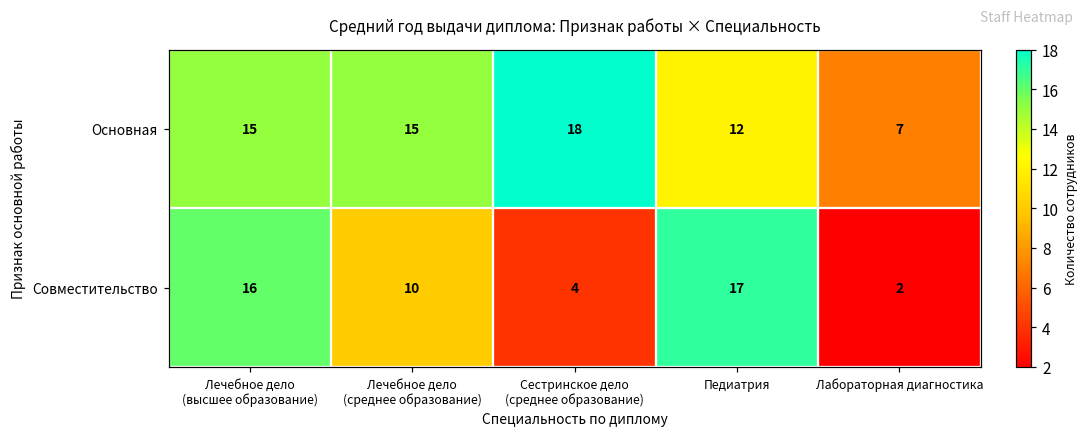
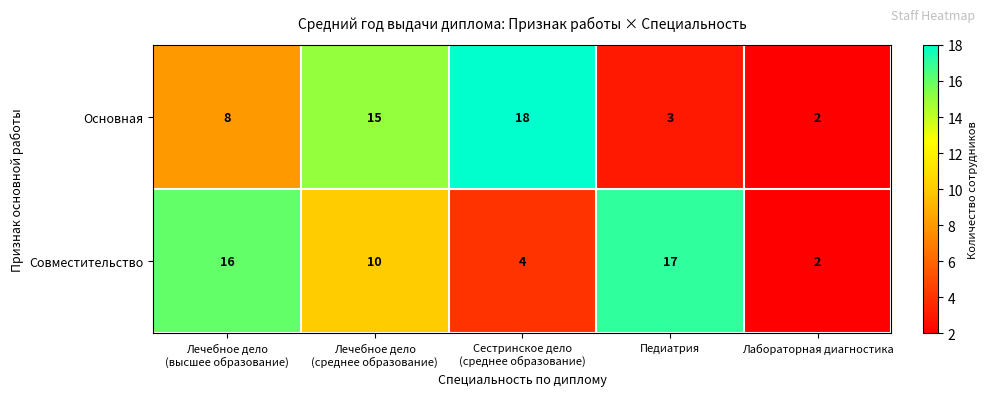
  {
    "Основная": {
-     "Лечебное дело (высшее образование)": 15,
+     "Лечебное дело (высшее образование)": 8,
      "Лечебное дело (среднее образование)": 15,
      "Сестринское дело (среднее образование)": 18,
-     "Педиатрия": 12,
-     "Лабораторная диагностика": 7
+     "Педиатрия": 3,
+     "Лабораторная диагностика": 2
    },
    "Совместительство": {
      "Лечебное дело (высшее образование)": 16,
      "Лечебное дело (среднее образование)": 10,
      "Сестринское дело (среднее образование)": 4,
      "Педиатрия": 17,
      "Лабораторная диагностика": 2
    }
  }
